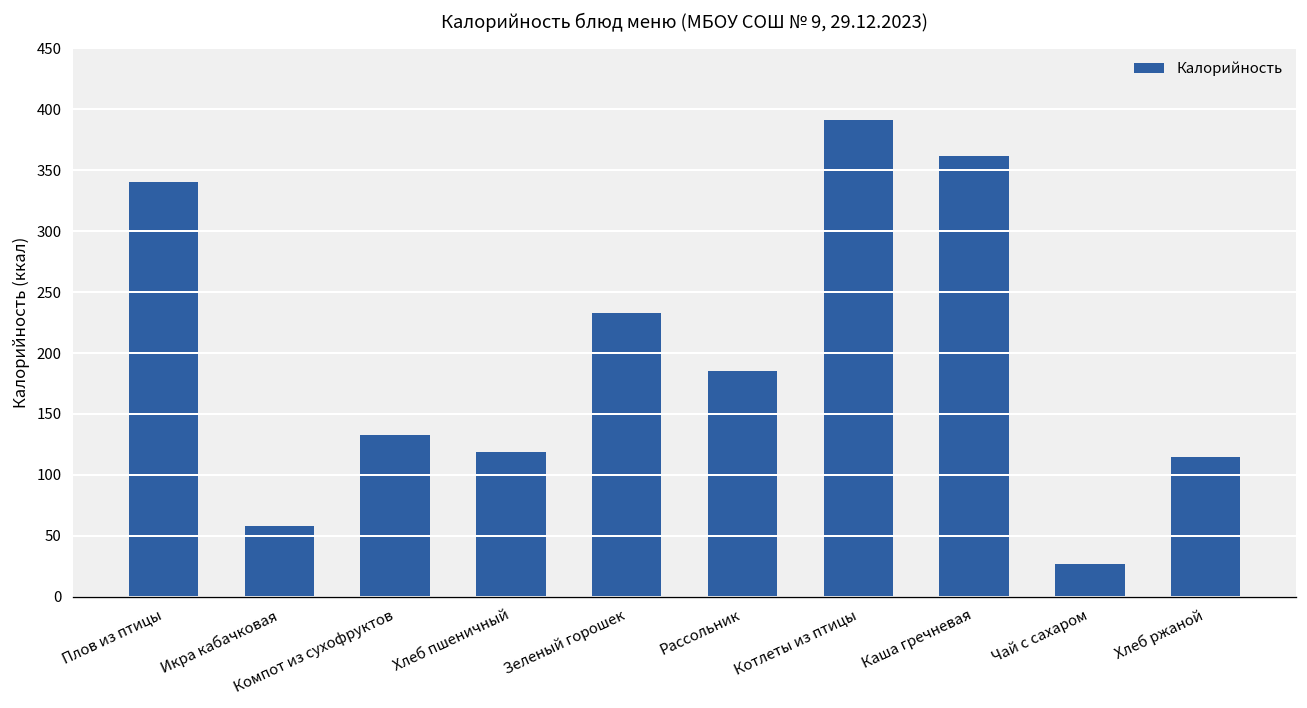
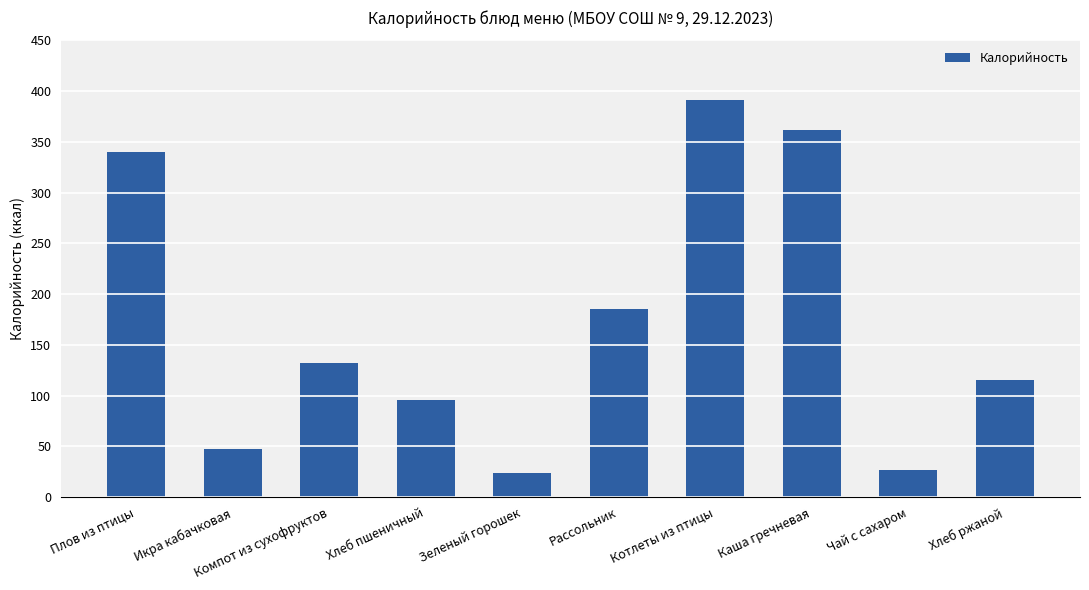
  {
    "Плов из птицы": 340,
-   "Икра кабачковая": 58,
+   "Икра кабачковая": 47,
    "Компот из сухофруктов": 133,
-   "Хлеб пшеничный": 119,
-   "Зеленый горошек": 233,
+   "Хлеб пшеничный": 96,
+   "Зеленый горошек": 24,
    "Рассольник": 185,
    "Котлеты из птицы": 391,
    "Каша гречневая": 362,
    "Чай с сахаром": 27,
    "Хлеб ржаной": 115
  }
